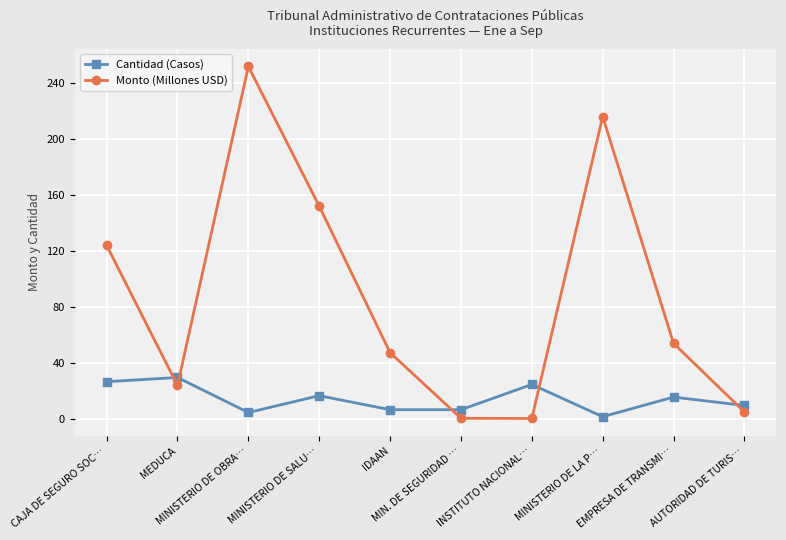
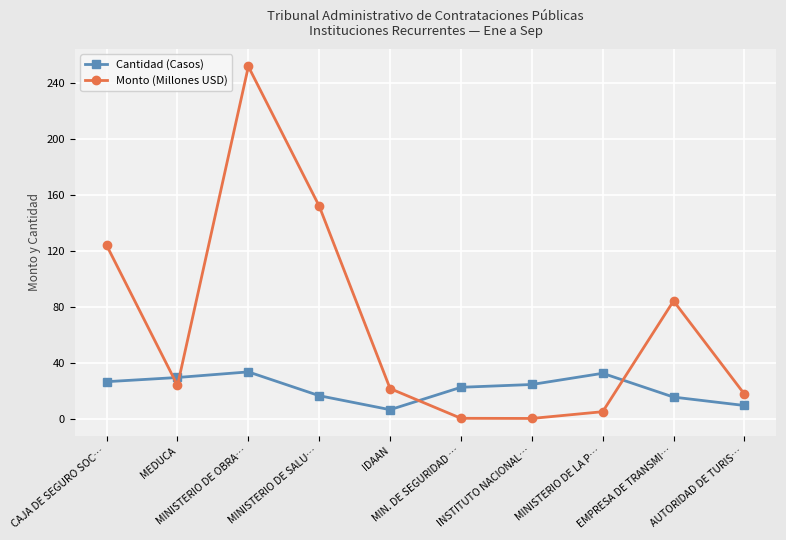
  {
    "Cantidad (Casos)": {
      "CAJA DE SEGURO SOC…": 27,
      "MEDUCA": 30,
-     "MINISTERIO DE OBRA…": 5,
+     "MINISTERIO DE OBRA…": 34,
      "MINISTERIO DE SALU…": 17,
      "IDAAN": 7,
-     "MIN. DE SEGURIDAD …": 7,
+     "MIN. DE SEGURIDAD …": 23,
      "INSTITUTO NACIONAL…": 25,
-     "MINISTERIO DE LA P…": 2,
+     "MINISTERIO DE LA P…": 33,
      "EMPRESA DE TRANSMI…": 16,
      "AUTORIDAD DE TURIS…": 10
    },
    "Monto (Millones USD)": {
      "CAJA DE SEGURO SOC…": 124,
      "MEDUCA": 24,
      "MINISTERIO DE OBRA…": 252,
      "MINISTERIO DE SALU…": 152,
-     "IDAAN": 48,
+     "IDAAN": 22,
      "MIN. DE SEGURIDAD …": 1,
      "INSTITUTO NACIONAL…": 1,
-     "MINISTERIO DE LA P…": 216,
-     "EMPRESA DE TRANSMI…": 54,
-     "AUTORIDAD DE TURIS…": 5
+     "MINISTERIO DE LA P…": 6,
+     "EMPRESA DE TRANSMI…": 85,
+     "AUTORIDAD DE TURIS…": 18
    }
  }
